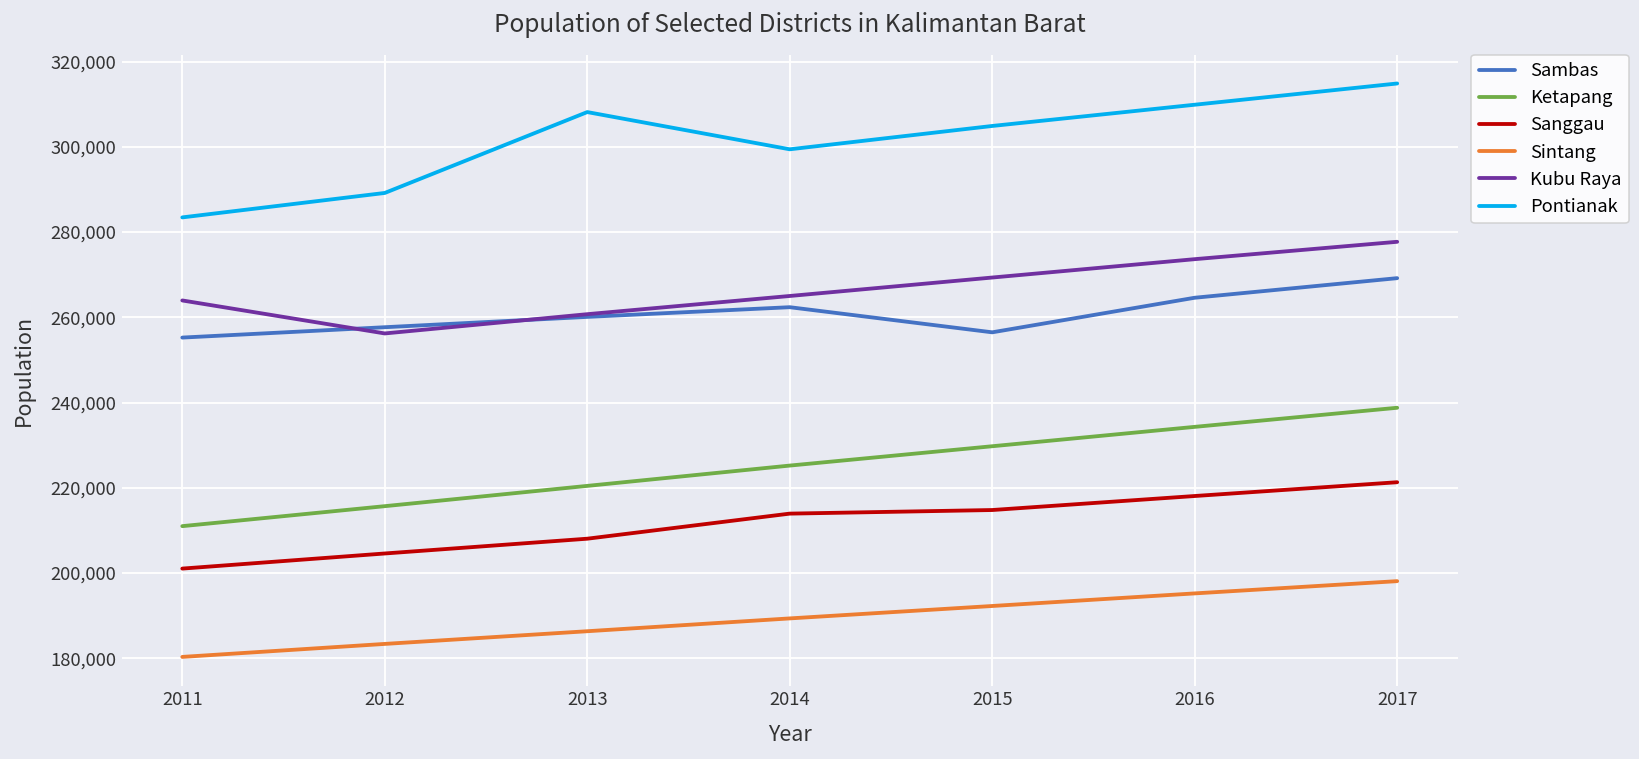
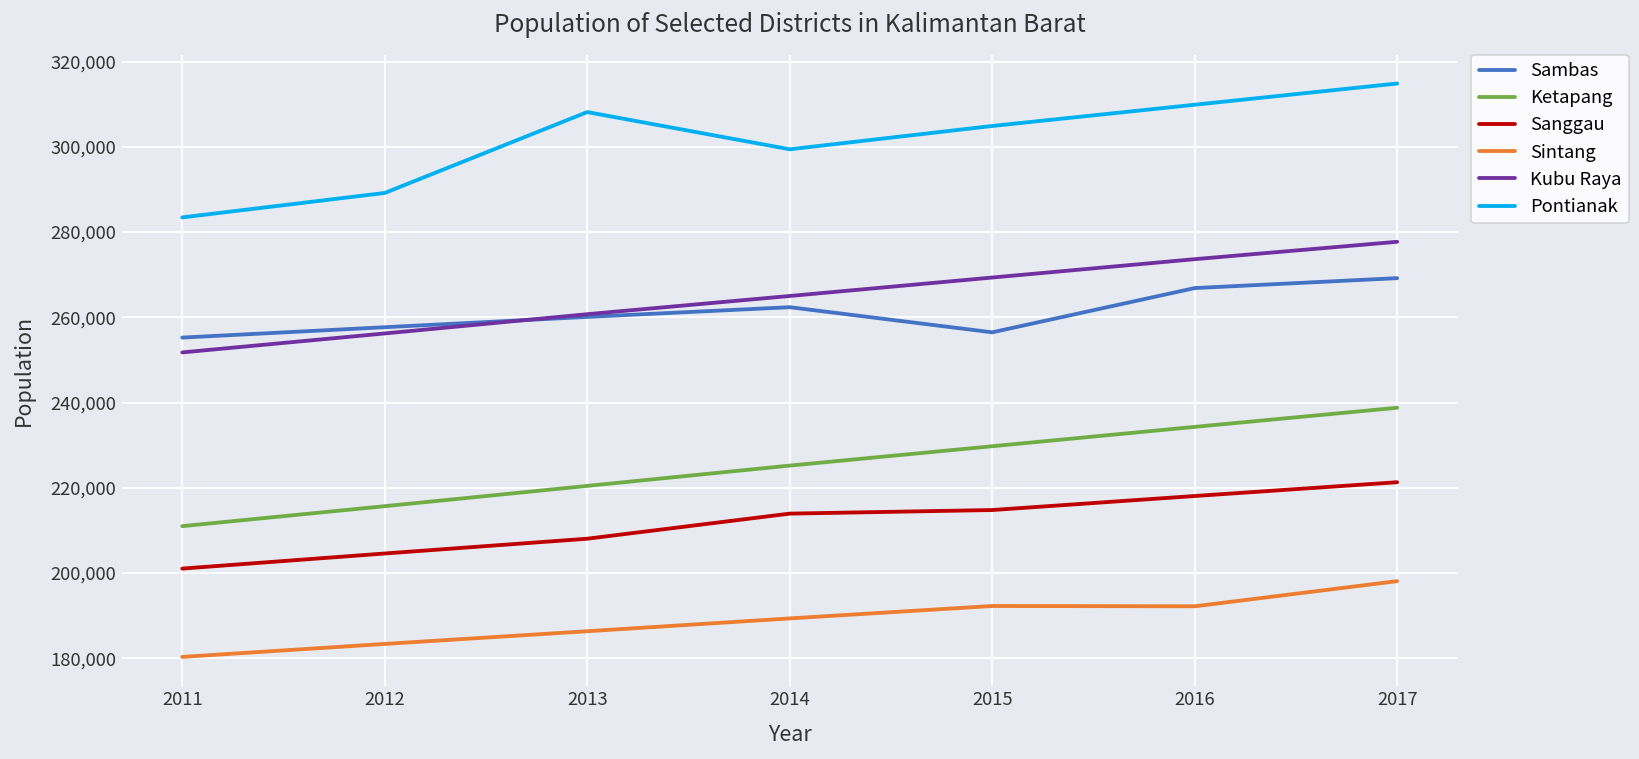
  {
    "Sambas": {
      "2011": "255,000",
      "2012": "258,000",
      "2014": "262,000",
      "2015": "256,000",
-     "2016": "265,000",
+     "2016": "267,000",
      "2017": "269,000"
    },
    "Ketapang": {
      "2011": "211,000",
      "2012": "216,000",
      "2013": "220,000",
      "2014": "225,000",
      "2015": "230,000",
      "2016": "234,000",
      "2017": "239,000"
    },
    "Sanggau": {
      "2011": "201,000",
      "2012": "205,000",
      "2013": "208,000",
      "2014": "214,000",
      "2015": "215,000",
      "2016": "218,000",
      "2017": "221,000"
    },
    "Sintang": {
      "2011": "180,000",
      "2012": "183,000",
      "2013": "186,000",
      "2014": "189,000",
      "2015": "192,000",
-     "2016": "195,000",
+     "2016": "192,000",
      "2017": "198,000"
    },
    "Kubu Raya": {
-     "2011": "264,000",
+     "2011": "252,000",
      "2012": "256,000",
      "2014": "265,000",
      "2015": "269,000",
      "2016": "274,000",
      "2017": "278,000"
    },
    "Pontianak": {
      "2011": "283,000",
      "2012": "289,000",
      "2013": "308,000",
      "2014": "299,000",
      "2015": "305,000",
      "2016": "310,000",
      "2017": "315,000"
    }
  }
